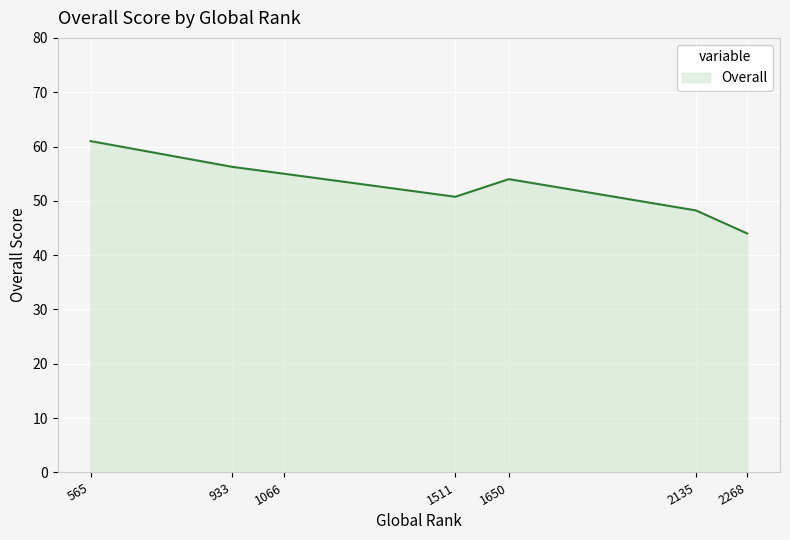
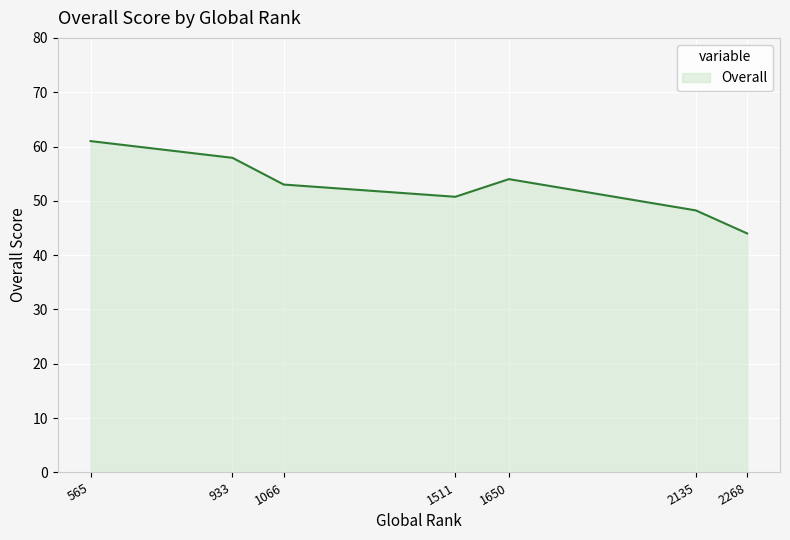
  {
    "565": 61,
-   "933": 56,
-   "1066": 55,
+   "933": 58,
+   "1066": 53,
    "1511": 51,
    "1650": 54,
    "2135": 48,
    "2268": 44
  }
